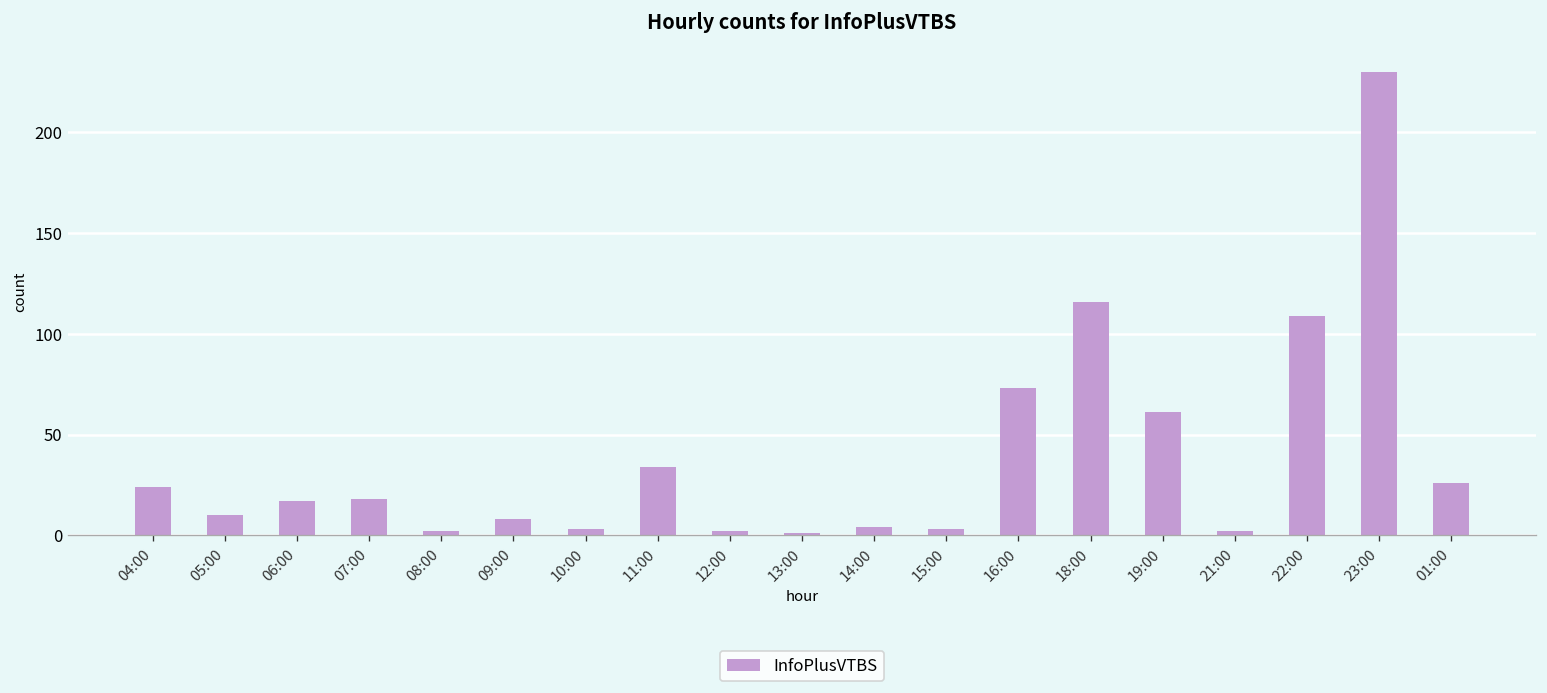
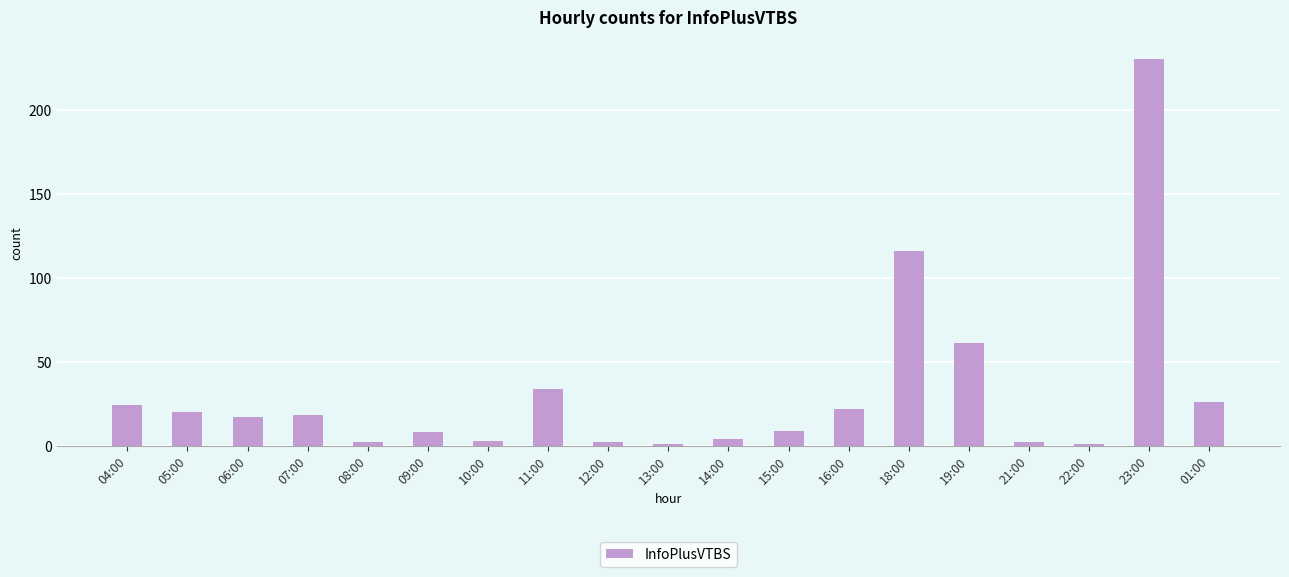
  {
    "04:00": 24,
-   "05:00": 10,
+   "05:00": 20,
    "06:00": 17,
    "07:00": 18,
    "08:00": 2,
    "09:00": 8,
    "10:00": 3,
    "11:00": 34,
    "12:00": 2,
    "14:00": 4,
-   "15:00": 3,
-   "16:00": 73,
+   "15:00": 9,
+   "16:00": 22,
    "18:00": 116,
    "19:00": 61,
    "21:00": 2,
-   "22:00": 109,
+   "22:00": 1,
    "23:00": 230,
    "01:00": 26
  }
